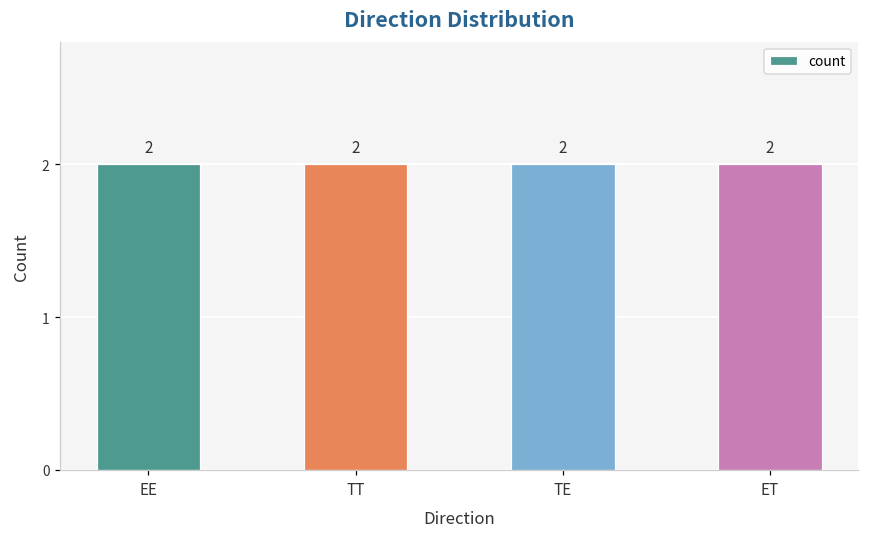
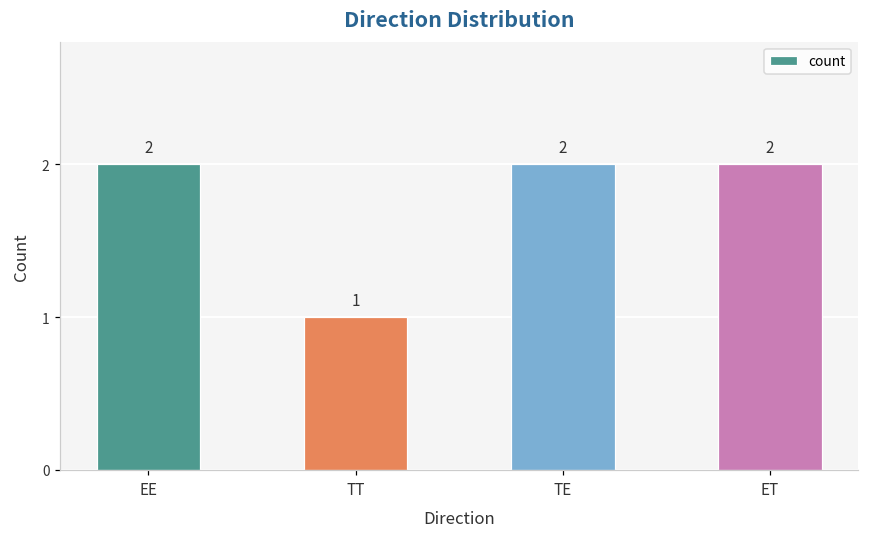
  {
    "EE": 2,
-   "TT": 2,
+   "TT": 1,
    "TE": 2,
    "ET": 2
  }
